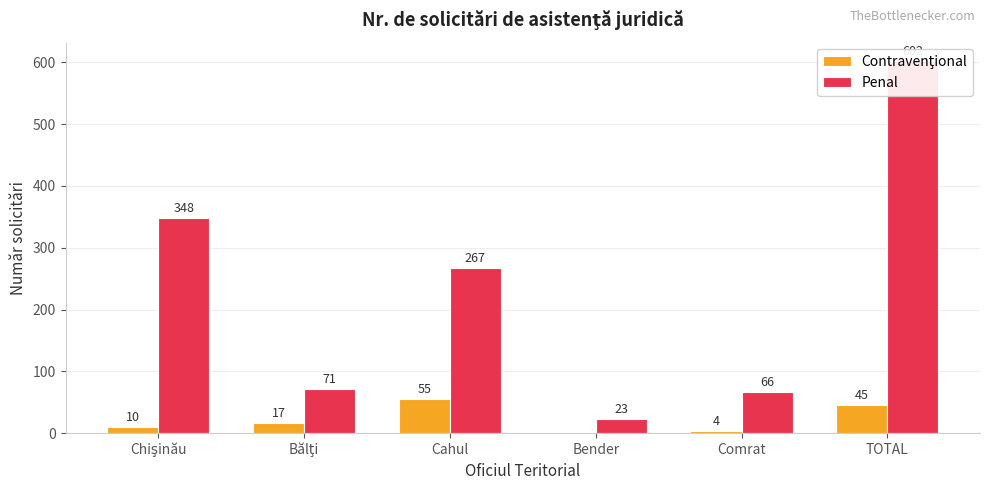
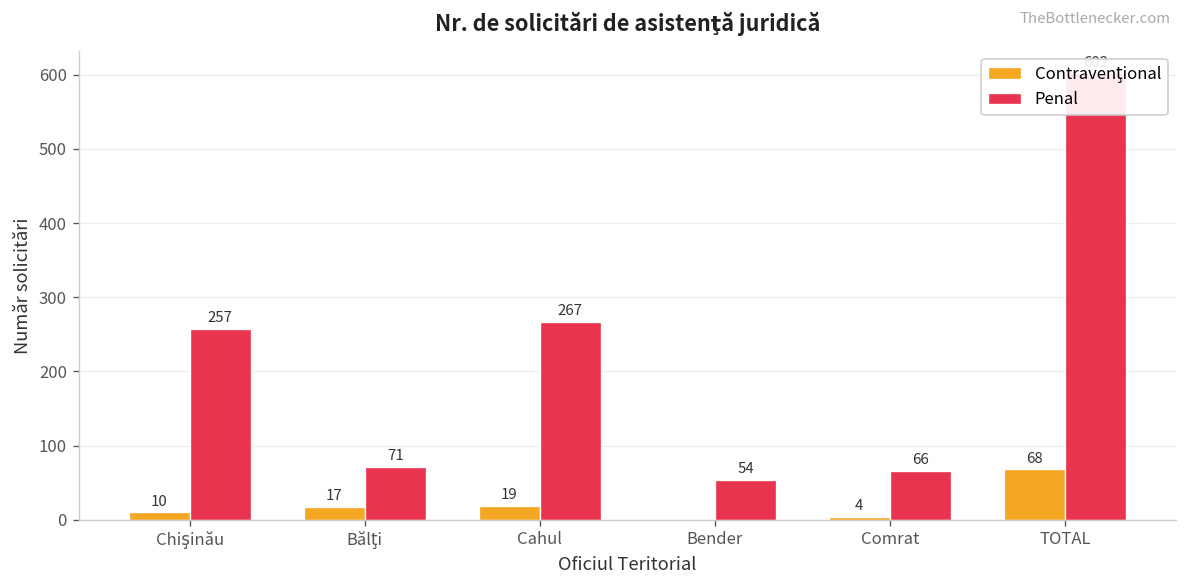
  {
    "Contravenţional": {
      "Chişinău": 10,
      "Bălţi": 17,
-     "Cahul": 55,
+     "Cahul": 19,
      "Comrat": 4,
-     "TOTAL": 45
+     "TOTAL": 68
    },
    "Penal": {
-     "Chişinău": 348,
+     "Chişinău": 257,
      "Bălţi": 71,
      "Cahul": 267,
-     "Bender": 23,
+     "Bender": 54,
      "Comrat": 66
    }
  }
